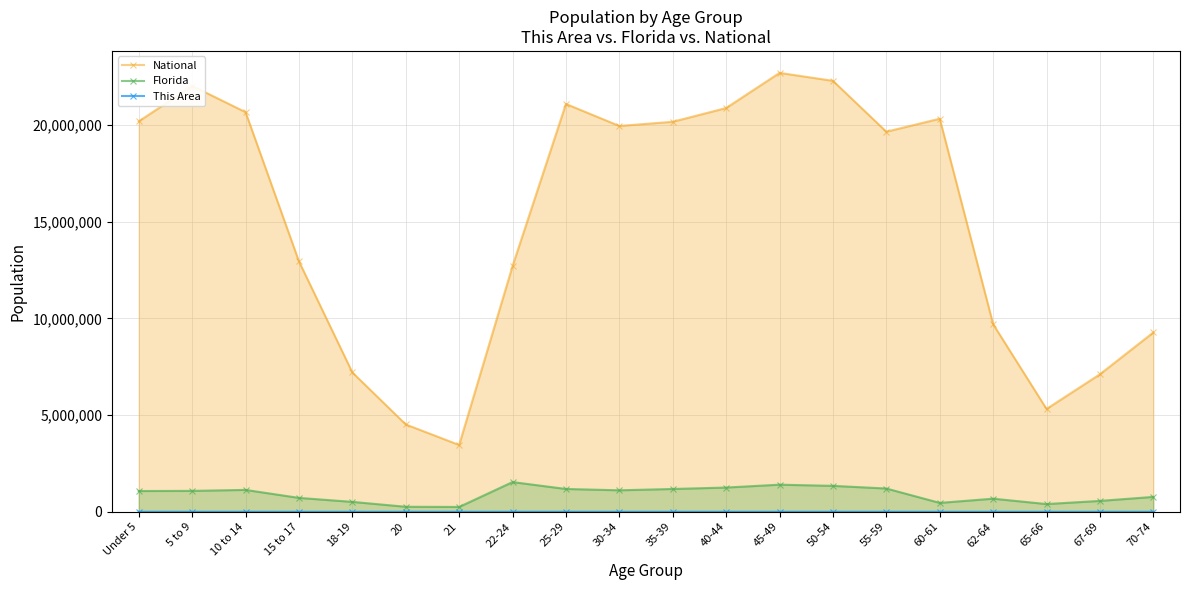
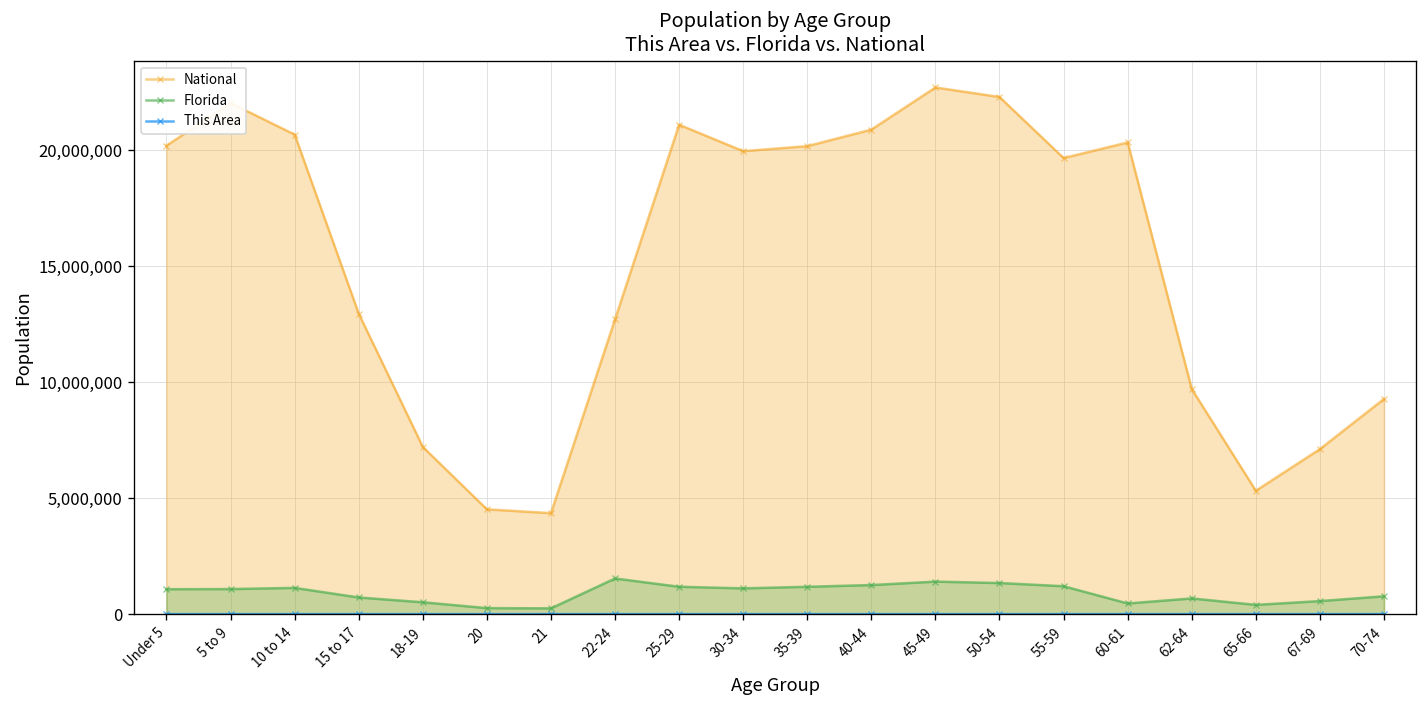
  {
    "National": {
      "Under 5": "20,200,000",
      "10 to 14": "20,700,000",
      "15 to 17": "13,000,000",
      "18-19": "7,200,000",
      "20": "4,500,000",
-     "21": "3,500,000",
+     "21": "4,400,000",
      "22-24": "12,700,000",
      "25-29": "21,100,000",
      "30-34": "20,000,000",
      "35-39": "20,200,000",
      "40-44": "20,900,000",
      "45-49": "22,700,000",
      "50-54": "22,300,000",
      "55-59": "19,700,000",
      "60-61": "20,300,000",
      "62-64": "9,700,000",
      "65-66": "5,300,000",
      "67-69": "7,100,000",
      "70-74": "9,300,000"
    },
    "Florida": {
      "Under 5": "1,100,000",
      "5 to 9": "1,100,000",
      "10 to 14": "1,100,000",
      "15 to 17": "700,000",
      "18-19": "500,000",
      "20": "300,000",
      "21": "200,000",
      "22-24": "1,500,000",
      "25-29": "1,200,000",
      "30-34": "1,100,000",
      "35-39": "1,200,000",
      "40-44": "1,300,000",
      "45-49": "1,400,000",
      "50-54": "1,300,000",
      "55-59": "1,200,000",
      "60-61": "500,000",
      "62-64": "700,000",
      "65-66": "400,000",
      "67-69": "600,000",
      "70-74": "800,000"
    },
    "This Area": {
      "Under 5": "0",
      "5 to 9": "0",
      "10 to 14": "0",
      "15 to 17": "0",
      "18-19": "0",
      "20": "0",
      "21": "0",
      "22-24": "0",
      "25-29": "0",
      "30-34": "0",
      "35-39": "0",
      "40-44": "0",
      "45-49": "0",
      "50-54": "0",
      "55-59": "0",
      "60-61": "0",
      "62-64": "0",
      "65-66": "0",
      "67-69": "0",
      "70-74": "0"
    }
  }
